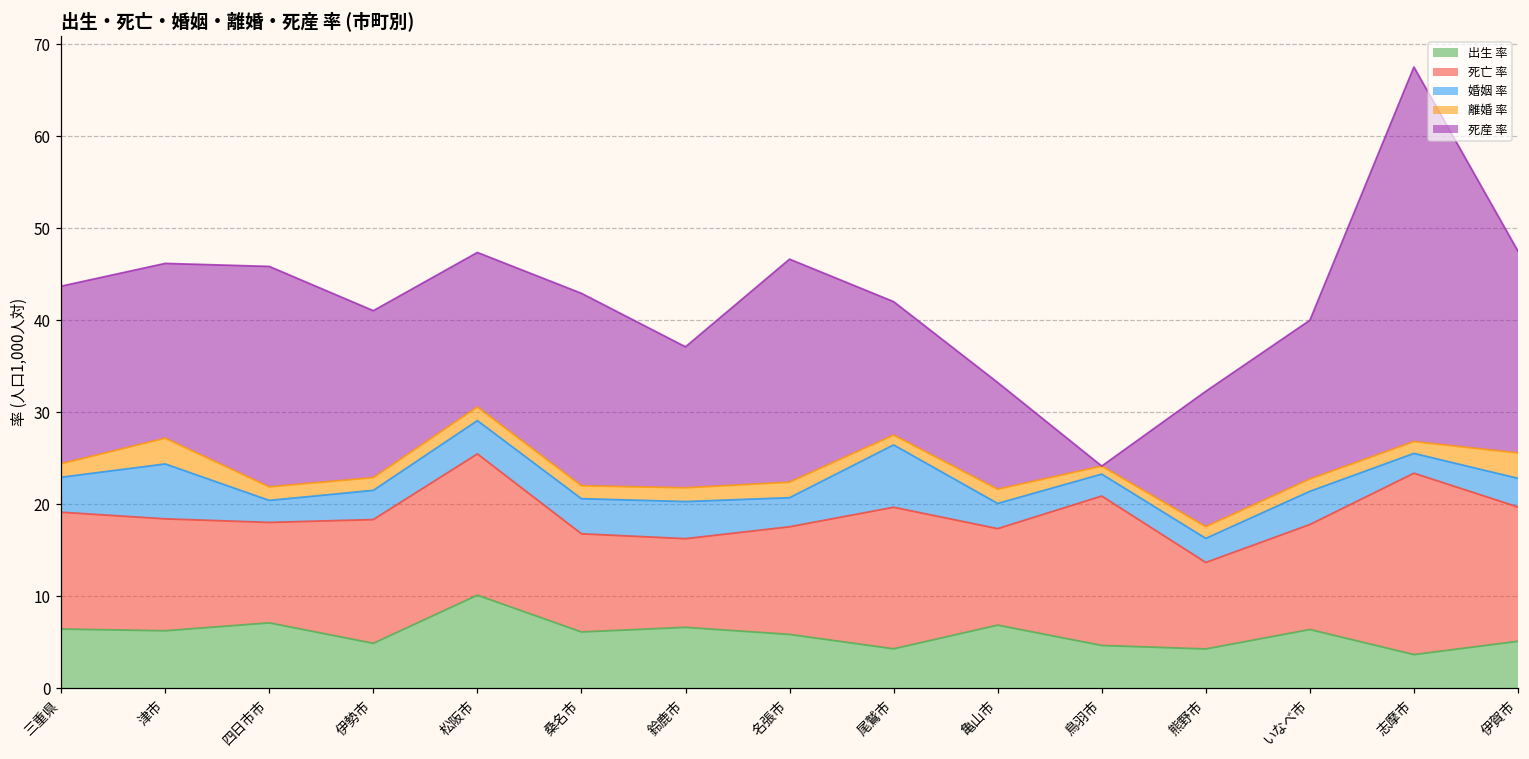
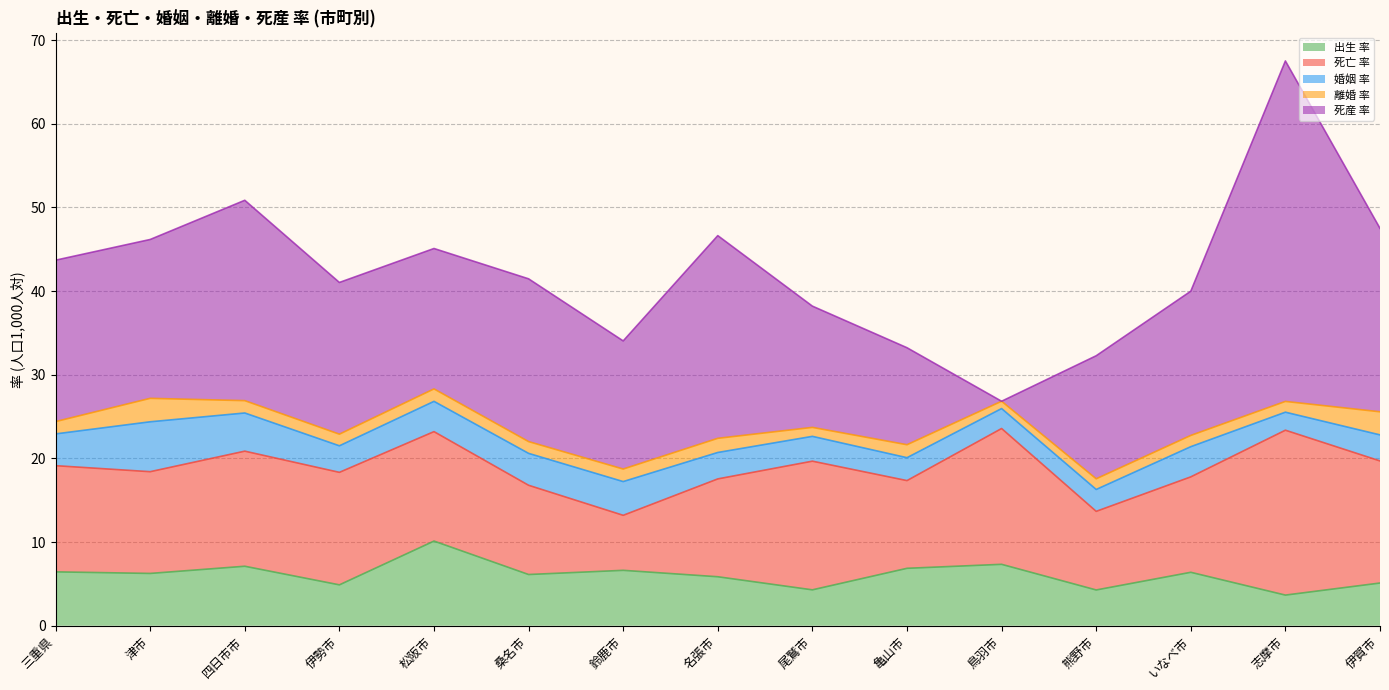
  {
    "出生 率": {
      "三重県": 6,
      "津市": 6,
      "四日市市": 7,
      "伊勢市": 5,
      "松阪市": 10,
      "桑名市": 6,
      "鈴鹿市": 7,
      "名張市": 6,
      "尾鷲市": 4,
      "亀山市": 7,
-     "鳥羽市": 5,
+     "鳥羽市": 7,
      "熊野市": 4,
      "いなべ市": 6,
      "志摩市": 4,
      "伊賀市": 5
    },
    "死亡 率": {
      "三重県": 13,
      "津市": 12,
-     "四日市市": 11,
+     "四日市市": 14,
      "伊勢市": 13,
-     "松阪市": 15,
+     "松阪市": 13,
      "桑名市": 11,
-     "鈴鹿市": 10,
+     "鈴鹿市": 7,
      "名張市": 12,
      "尾鷲市": 15,
      "亀山市": 10,
      "鳥羽市": 16,
      "熊野市": 9,
      "いなべ市": 11,
      "志摩市": 20,
      "伊賀市": 15
    },
    "婚姻 率": {
      "三重県": 4,
      "津市": 6,
-     "四日市市": 2,
+     "四日市市": 5,
      "伊勢市": 3,
      "松阪市": 4,
      "桑名市": 4,
      "鈴鹿市": 4,
      "名張市": 3,
-     "尾鷲市": 7,
+     "尾鷲市": 3,
      "亀山市": 3,
      "鳥羽市": 2,
      "熊野市": 3,
      "いなべ市": 4,
      "志摩市": 2,
      "伊賀市": 3
    },
    "離婚 率": {
      "三重県": 1,
      "津市": 3,
      "四日市市": 1,
      "伊勢市": 1,
      "松阪市": 1,
      "桑名市": 1,
      "鈴鹿市": 1,
      "名張市": 2,
      "尾鷲市": 1,
      "亀山市": 2,
      "熊野市": 1,
      "いなべ市": 1,
      "志摩市": 1,
      "伊賀市": 3
    },
    "死産 率": {
      "三重県": 19,
      "津市": 19,
      "四日市市": 24,
      "伊勢市": 18,
      "松阪市": 17,
-     "桑名市": 21,
+     "桑名市": 19,
      "鈴鹿市": 15,
      "名張市": 24,
      "尾鷲市": 14,
      "亀山市": 12,
      "熊野市": 15,
      "いなべ市": 17,
      "志摩市": 41,
      "伊賀市": 22
    }
  }
